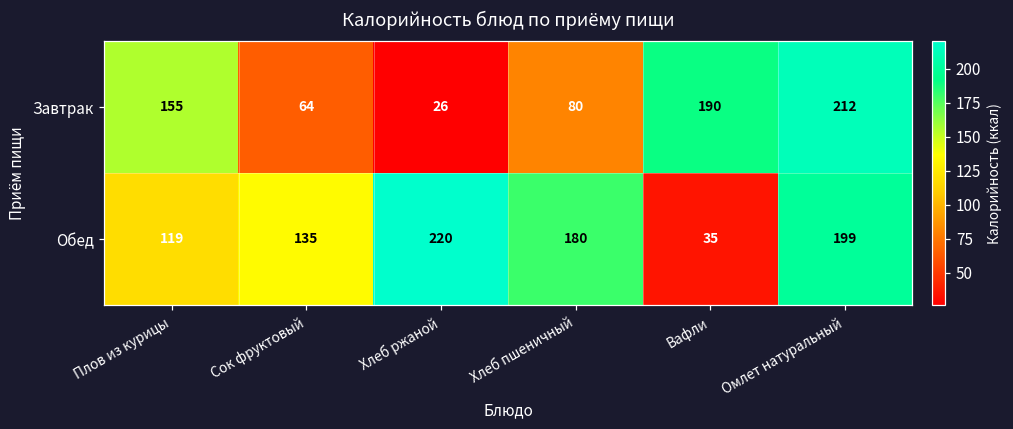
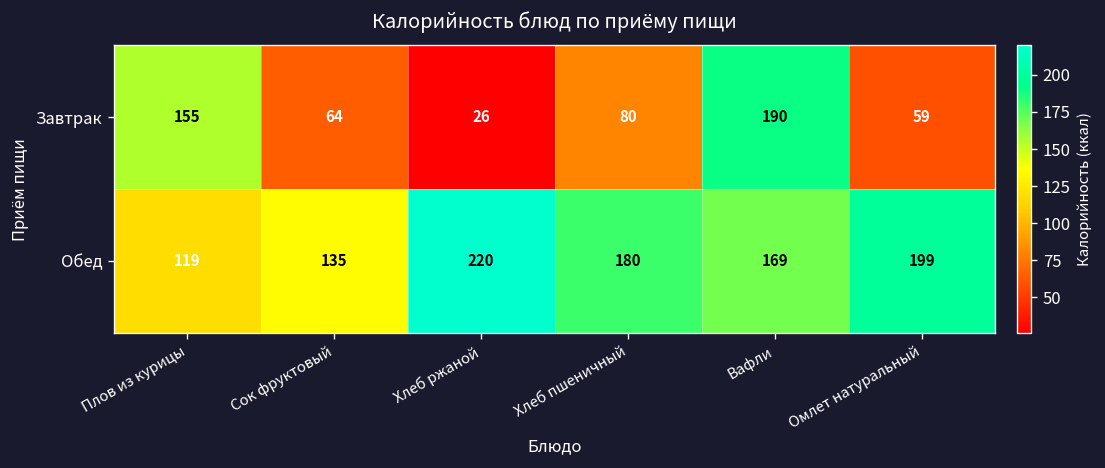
  {
    "Завтрак": {
      "Плов из курицы": 155,
      "Сок фруктовый": 64,
      "Хлеб ржаной": 26,
      "Хлеб пшеничный": 80,
      "Вафли": 190,
-     "Омлет натуральный": 212
+     "Омлет натуральный": 59
    },
    "Обед": {
      "Плов из курицы": 119,
      "Сок фруктовый": 135,
      "Хлеб ржаной": 220,
      "Хлеб пшеничный": 180,
-     "Вафли": 35,
+     "Вафли": 169,
      "Омлет натуральный": 199
    }
  }
